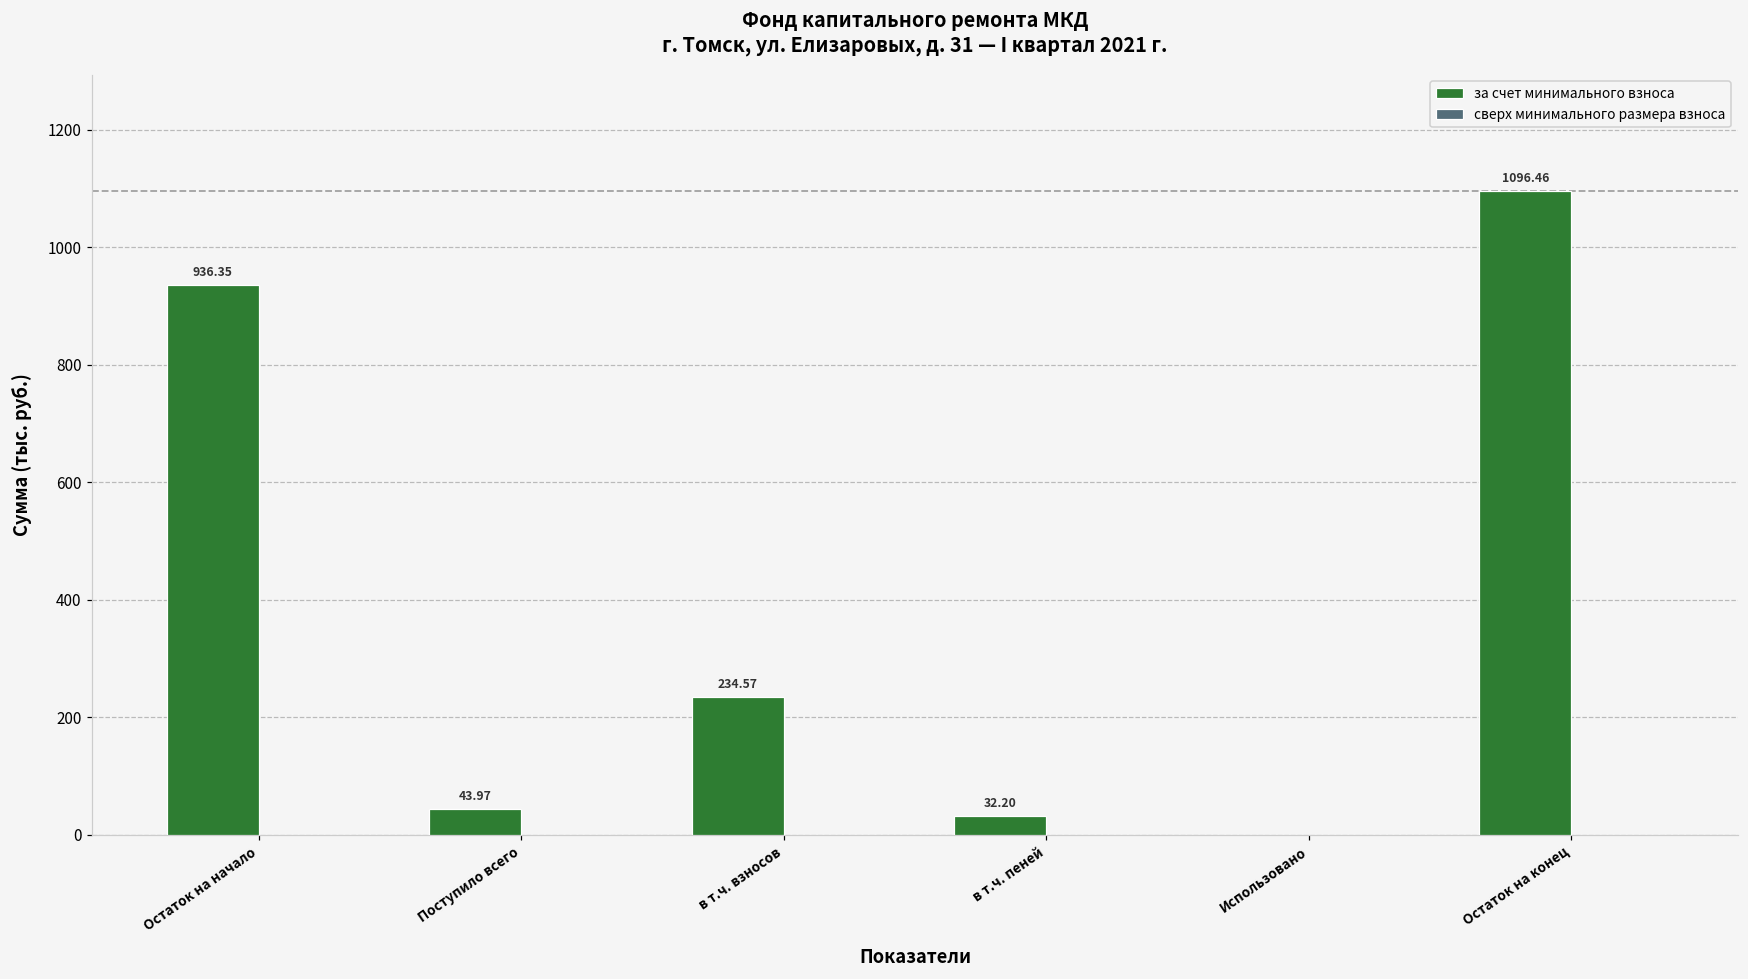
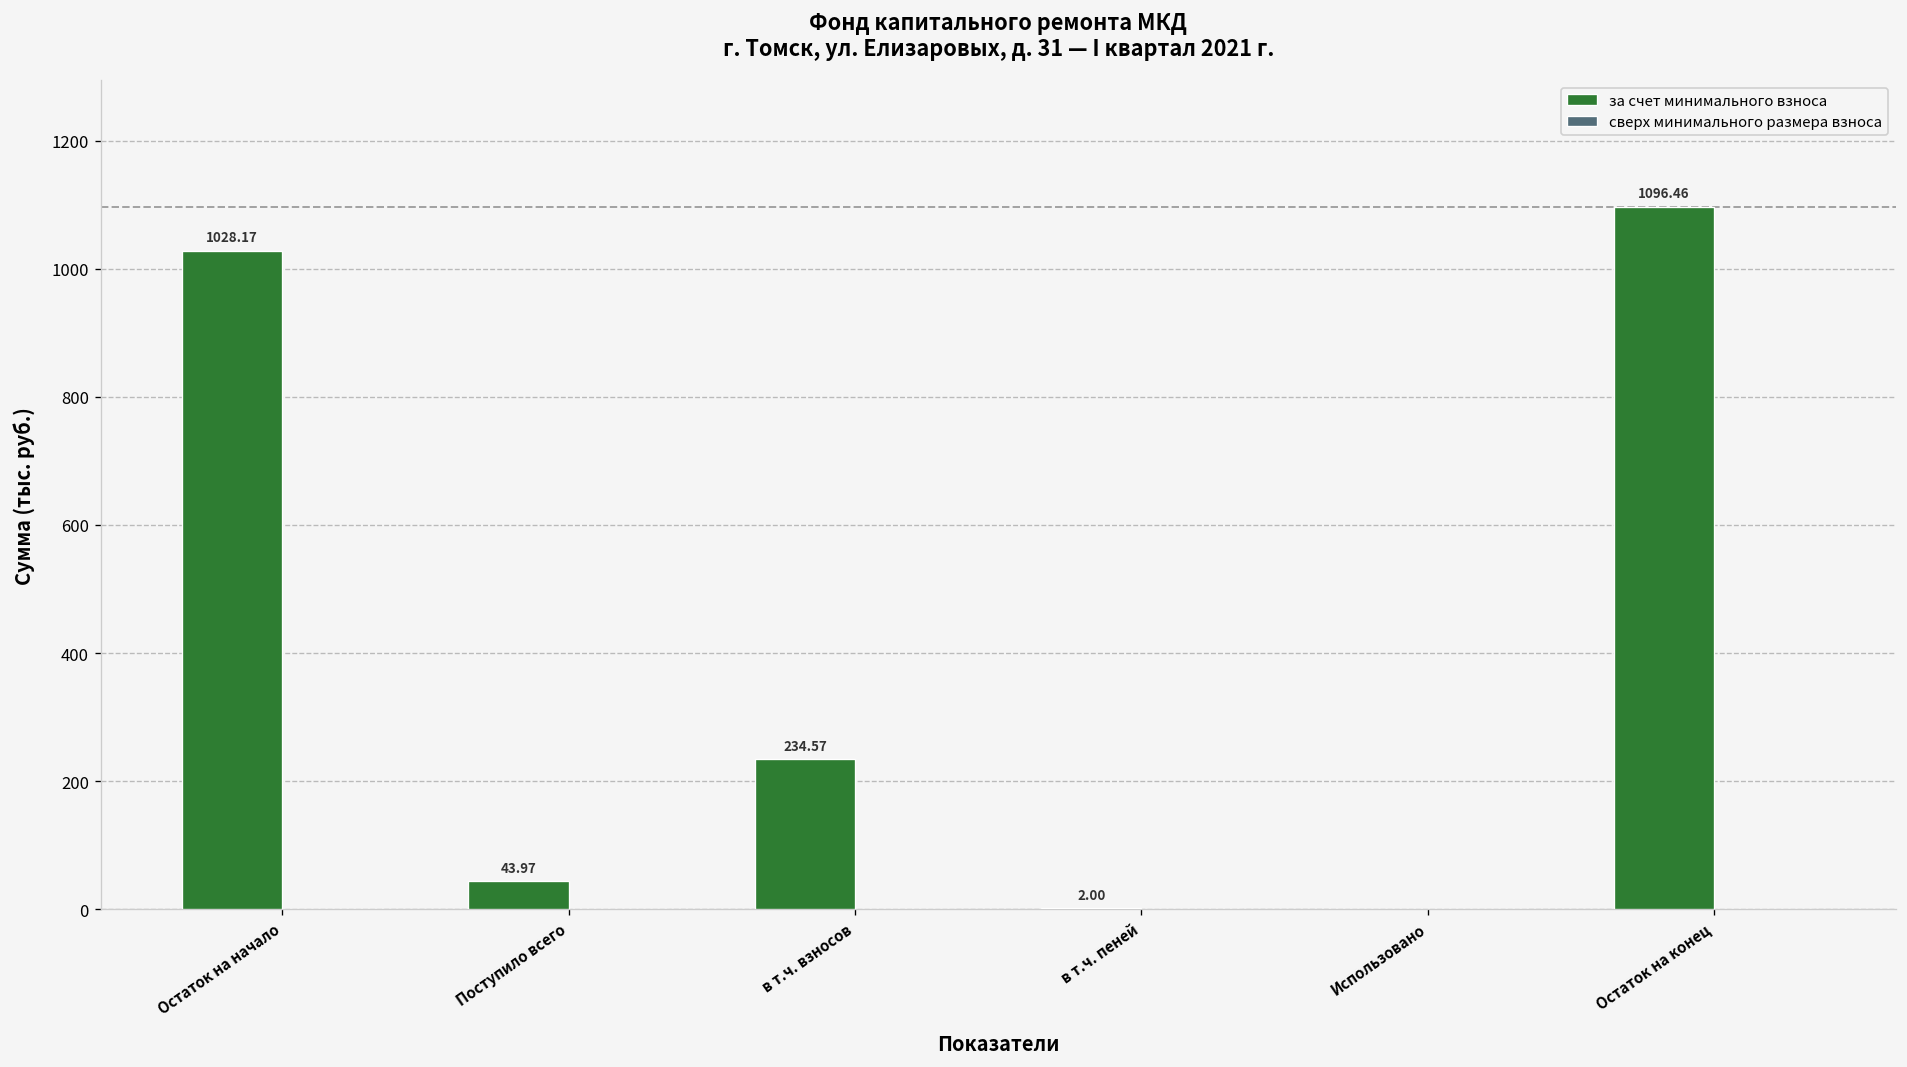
  {
    "за счет минимального взноса": {
-     "Остаток на начало": 936.35,
+     "Остаток на начало": 1028.17,
      "Поступило всего": 43.97,
      "в т.ч. взносов": 234.57,
-     "в т.ч. пеней": 32.20,
+     "в т.ч. пеней": 2.00,
      "Остаток на конец": 1096.46
    },
    "сверх минимального размера взноса": {
      "Остаток на начало": 0,
      "Поступило всего": 0,
      "в т.ч. взносов": 0,
      "в т.ч. пеней": 0,
      "Использовано": 0,
      "Остаток на конец": 0
    }
  }
